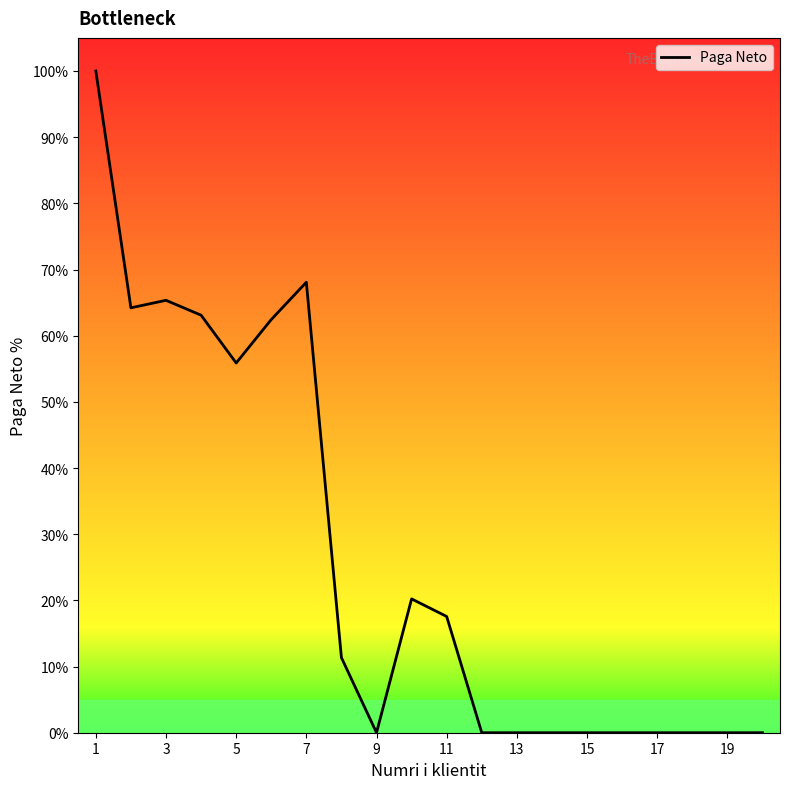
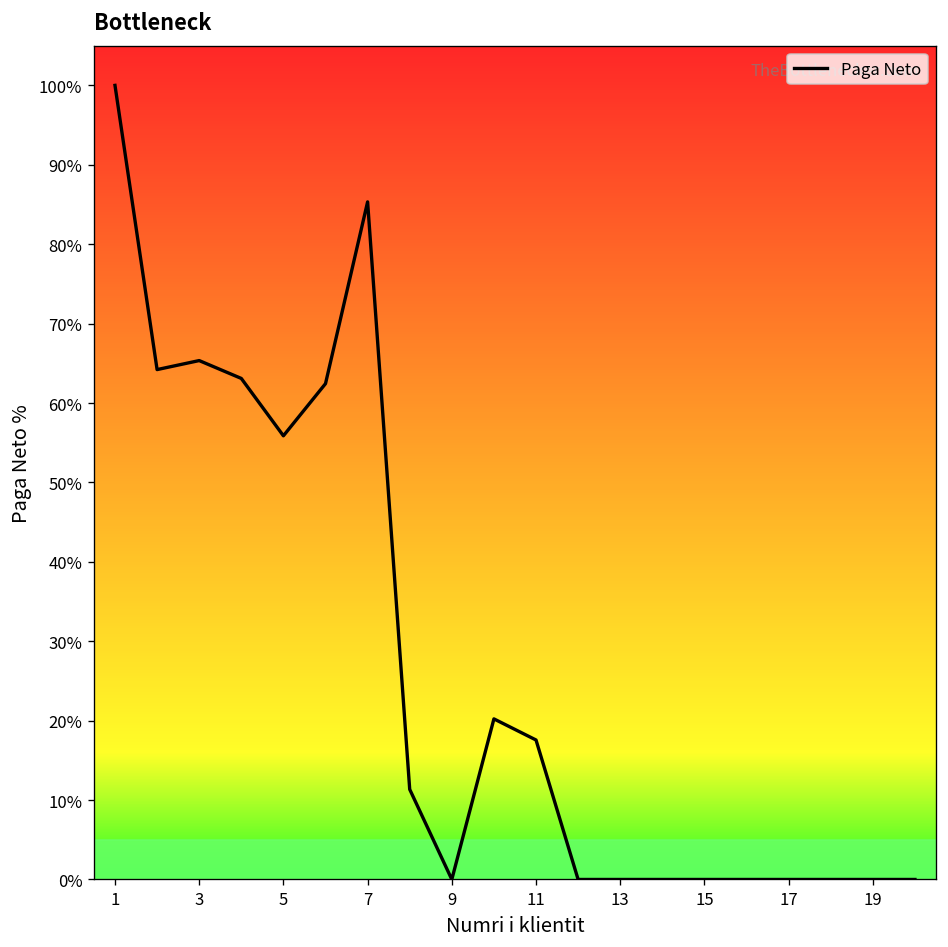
  {
    "1": "100%",
    "3": "65%",
    "5": "56%",
-   "7": "68%",
+   "7": "85%",
    "11": "18%"
  }
